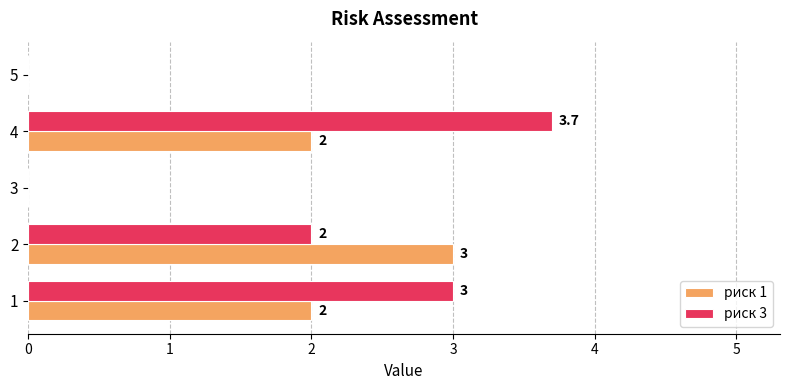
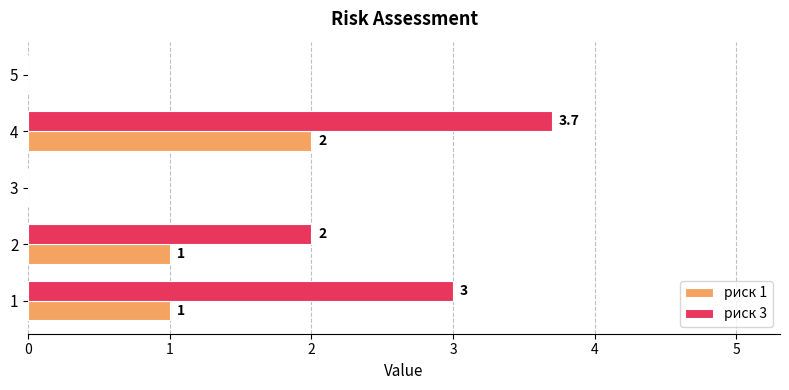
  {
    "риск 1": {
      "4": 2,
-     "2": 3,
-     "1": 2
+     "2": 1,
+     "1": 1
    },
    "риск 3": {
      "4": 3.7,
      "2": 2,
      "1": 3
    }
  }
